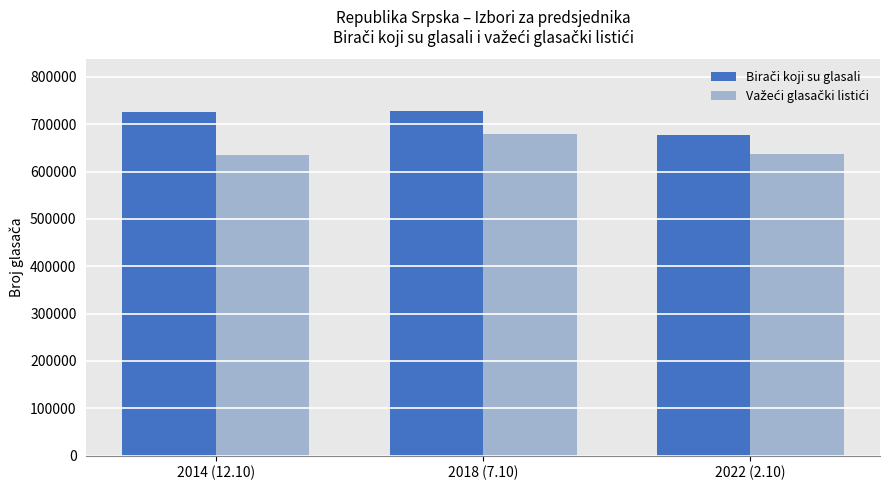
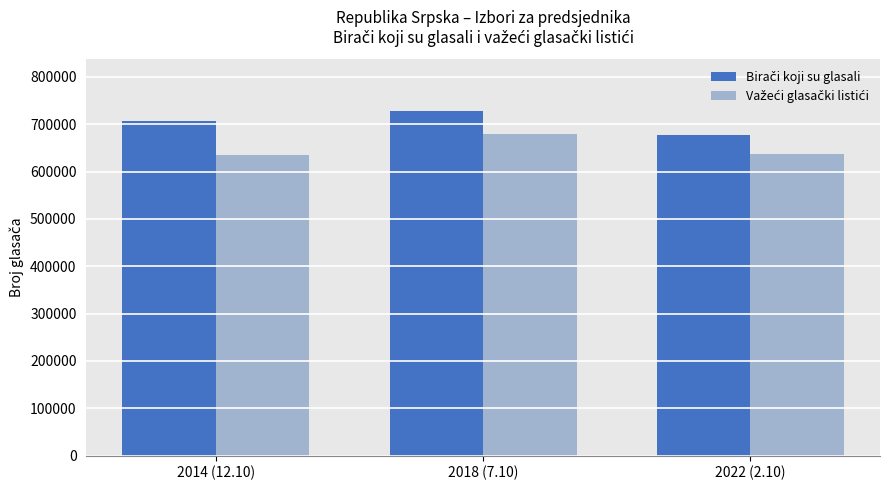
  {
    "Birači koji su glasali": {
-     "2014 (12.10)": 730000,
+     "2014 (12.10)": 710000,
      "2018 (7.10)": 730000,
      "2022 (2.10)": 680000
    },
    "Važeći glasački listići": {
      "2014 (12.10)": 630000,
      "2018 (7.10)": 680000,
      "2022 (2.10)": 640000
    }
  }
